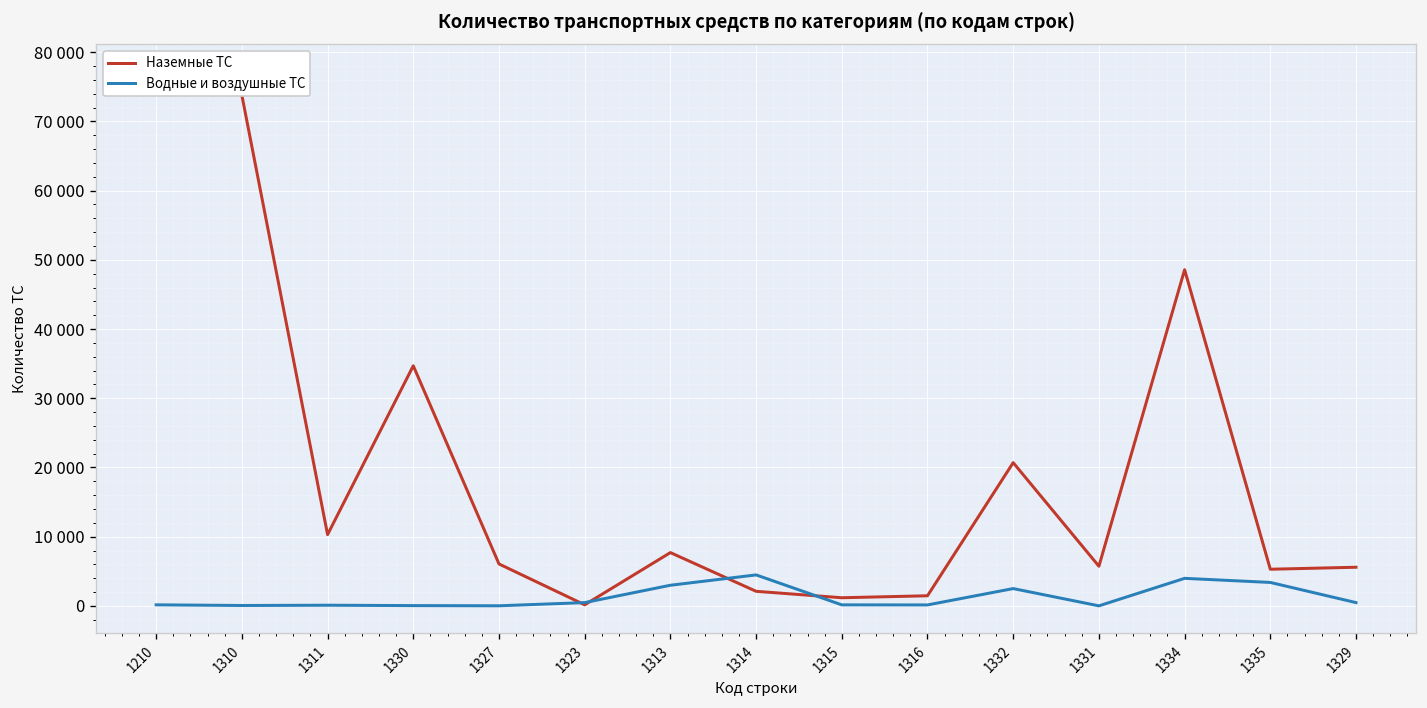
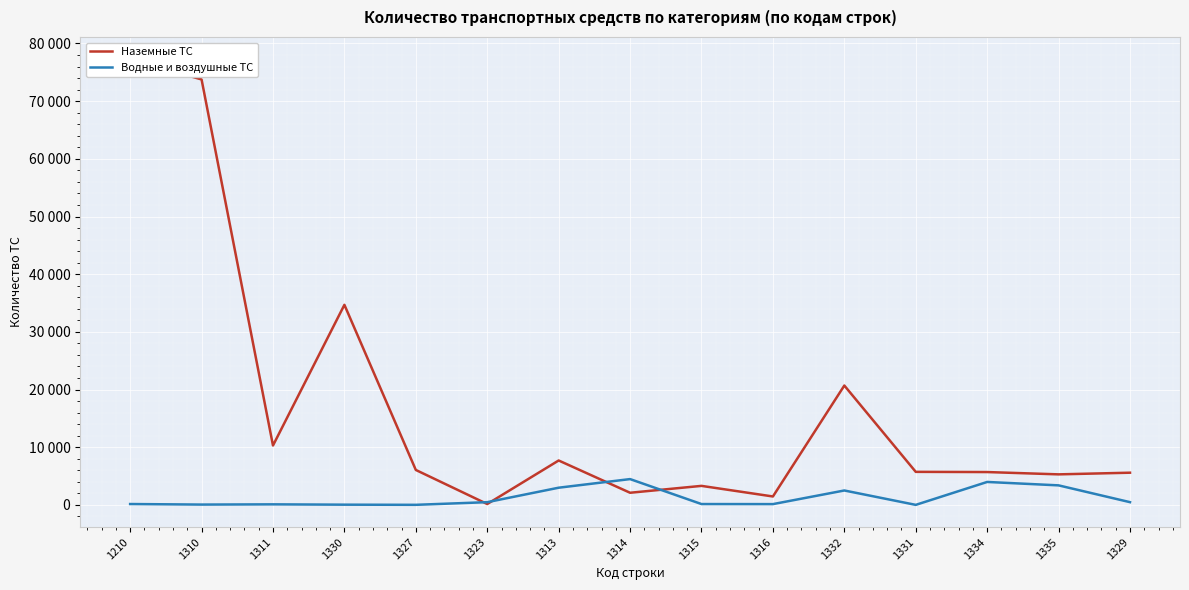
  {
    "Наземные ТС": {
      "1310": 74000,
      "1311": 10000,
      "1330": 35000,
      "1327": 6000,
      "1313": 8000,
      "1314": 2000,
-     "1315": 1000,
+     "1315": 3000,
      "1316": 1000,
      "1332": 21000,
      "1331": 6000,
-     "1334": 49000,
+     "1334": 6000,
      "1335": 5000,
      "1329": 6000
    },
    "Водные и воздушные ТС": {
      "1210": 0,
      "1310": 0,
      "1311": 0,
      "1330": 0,
      "1327": 0,
      "1313": 3000,
      "1314": 4000,
      "1315": 0,
      "1316": 0,
      "1332": 3000,
      "1331": 0,
      "1334": 4000,
      "1335": 3000,
      "1329": 0
    }
  }
